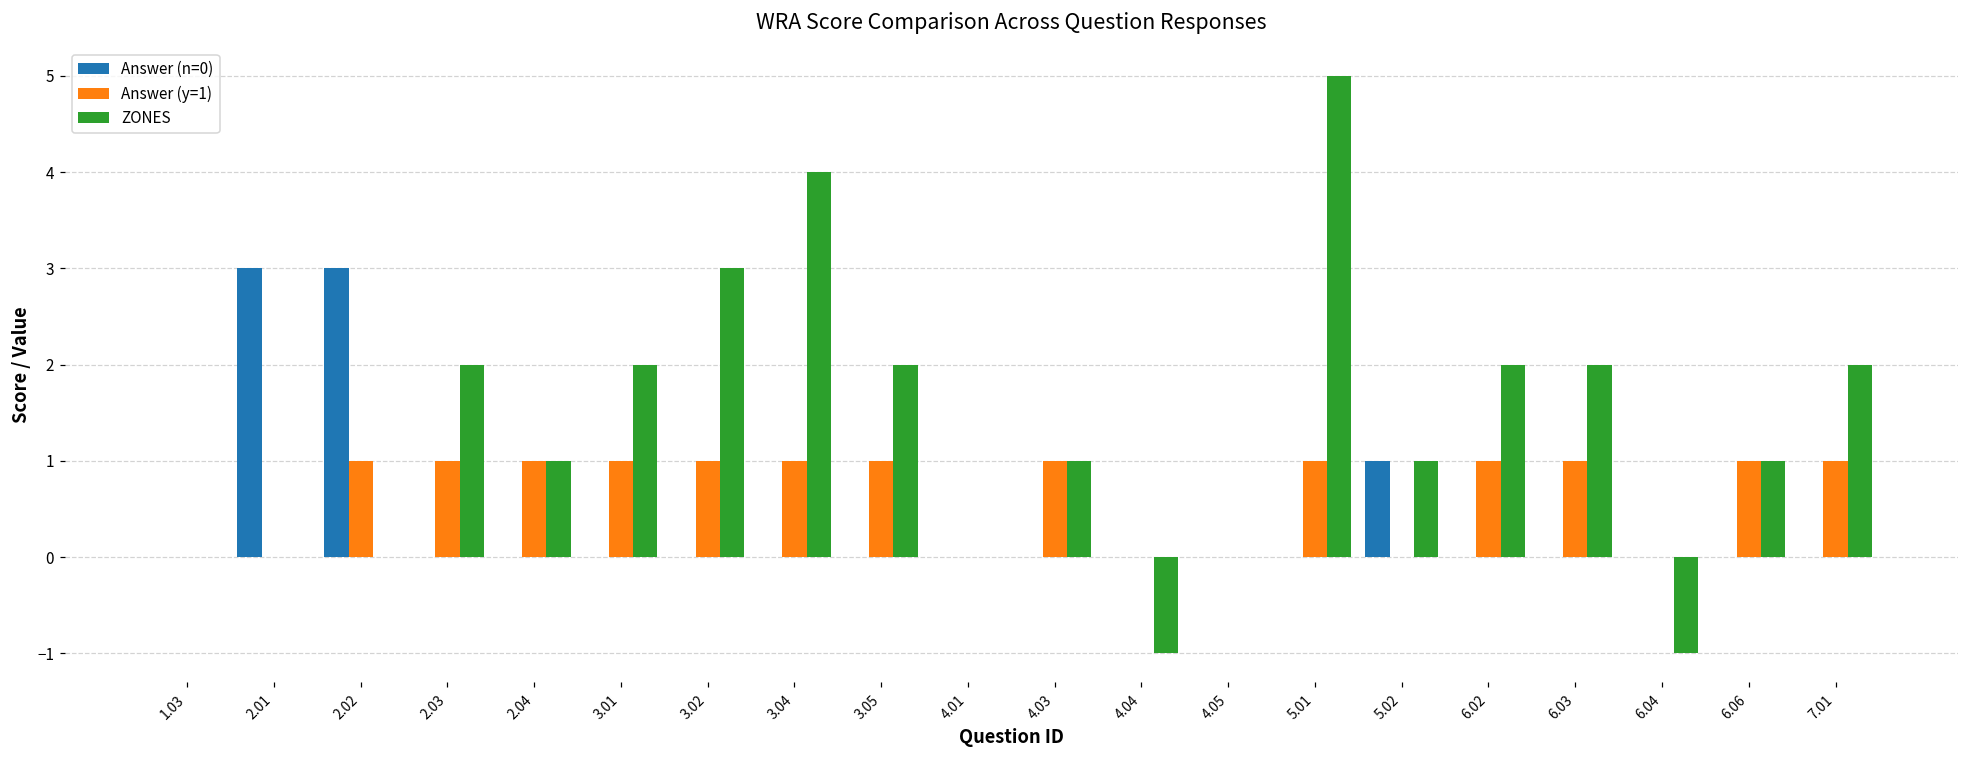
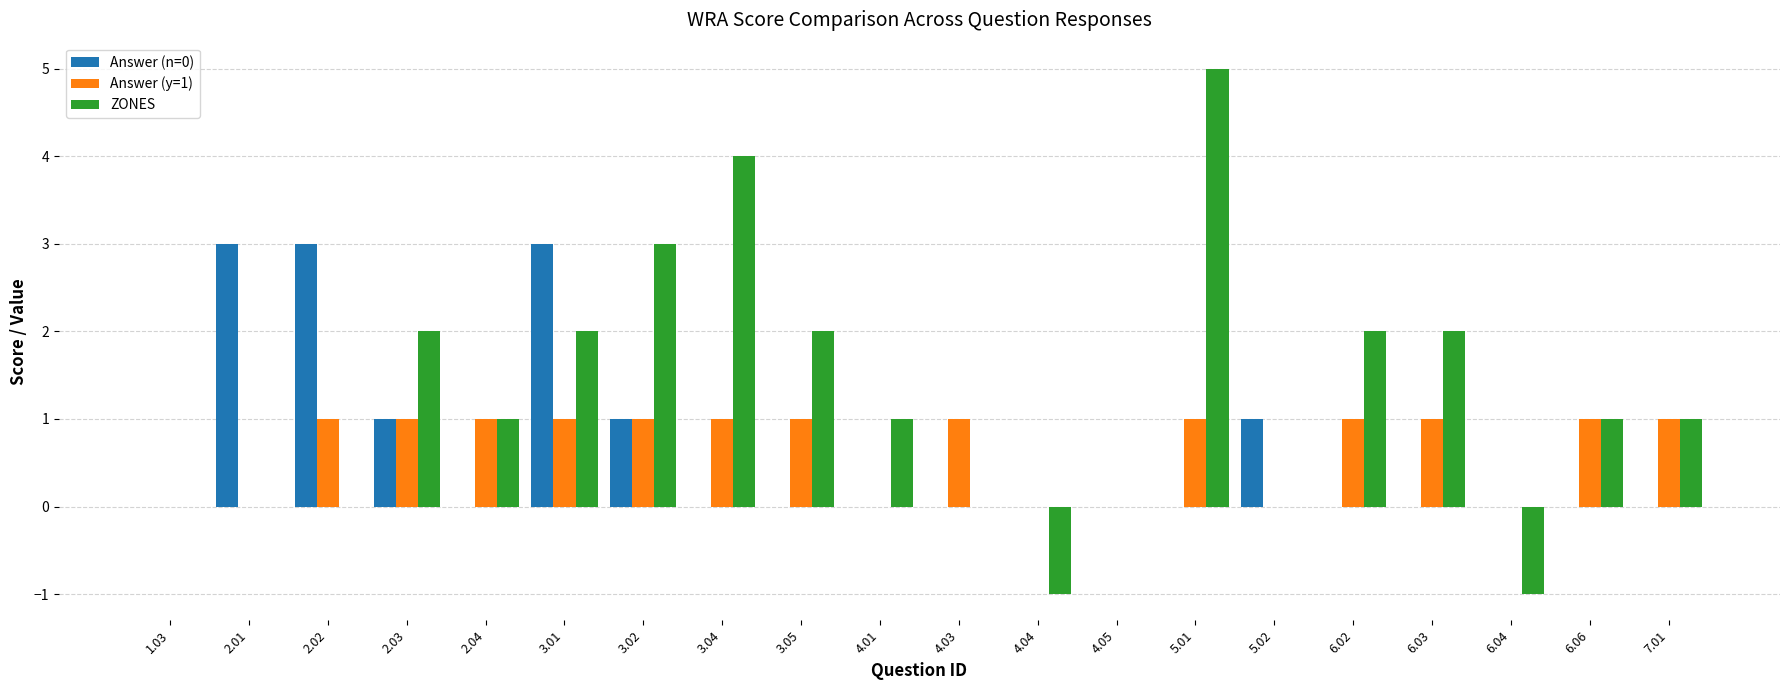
  {
    "Answer (n=0)": {
      "1.03": 0,
      "2.01": 3,
      "2.02": 3,
-     "2.03": 0,
+     "2.03": 1,
      "2.04": 0,
-     "3.01": 0,
-     "3.02": 0,
+     "3.01": 3,
+     "3.02": 1,
      "3.04": 0,
      "3.05": 0,
      "4.01": 0,
      "4.03": 0,
      "4.04": 0,
      "4.05": 0,
      "5.01": 0,
      "5.02": 1,
      "6.02": 0,
      "6.03": 0,
      "6.04": 0,
      "6.06": 0,
      "7.01": 0
    },
    "Answer (y=1)": {
      "1.03": 0,
      "2.01": 0,
      "2.02": 1,
      "2.03": 1,
      "2.04": 1,
      "3.01": 1,
      "3.02": 1,
      "3.04": 1,
      "3.05": 1,
      "4.01": 0,
      "4.03": 1,
      "4.04": 0,
      "4.05": 0,
      "5.01": 1,
      "5.02": 0,
      "6.02": 1,
      "6.03": 1,
      "6.04": 0,
      "6.06": 1,
      "7.01": 1
    },
    "ZONES": {
      "1.03": 0,
      "2.01": 0,
      "2.02": 0,
      "2.03": 2,
      "2.04": 1,
      "3.01": 2,
      "3.02": 3,
      "3.04": 4,
      "3.05": 2,
-     "4.01": 0,
-     "4.03": 1,
+     "4.01": 1,
+     "4.03": 0,
      "4.04": -1,
      "4.05": 0,
      "5.01": 5,
-     "5.02": 1,
+     "5.02": 0,
      "6.02": 2,
      "6.03": 2,
      "6.04": -1,
      "6.06": 1,
-     "7.01": 2
+     "7.01": 1
    }
  }
